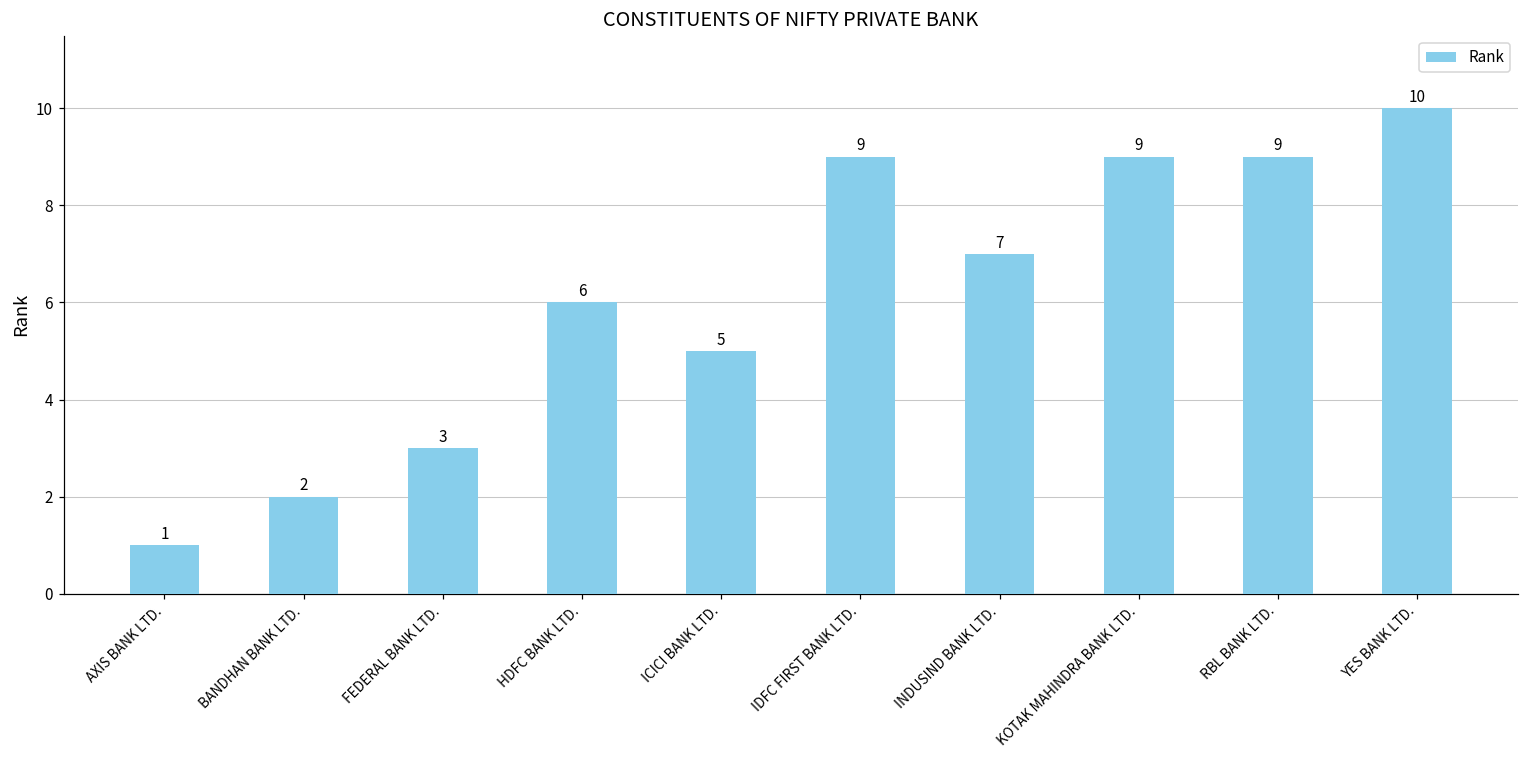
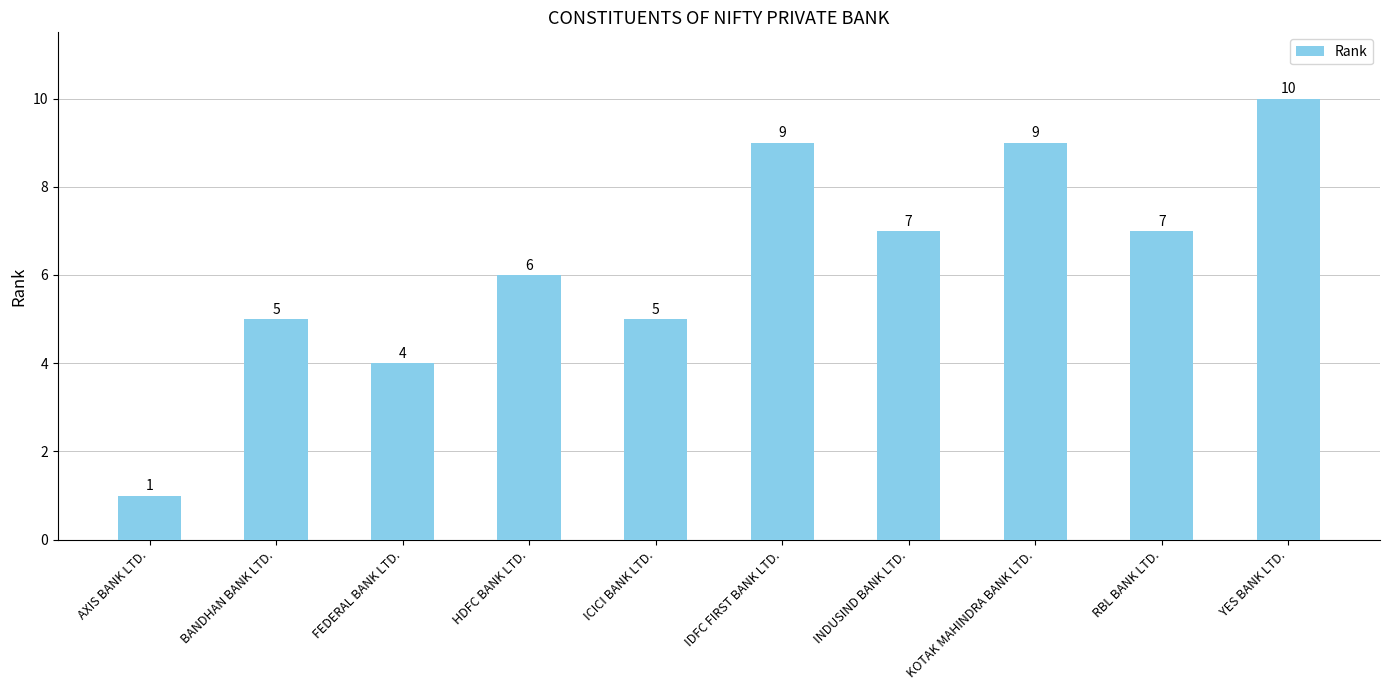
  {
    "AXIS BANK LTD.": 1,
-   "BANDHAN BANK LTD.": 2,
-   "FEDERAL BANK LTD.": 3,
+   "BANDHAN BANK LTD.": 5,
+   "FEDERAL BANK LTD.": 4,
    "HDFC BANK LTD.": 6,
    "ICICI BANK LTD.": 5,
    "IDFC FIRST BANK LTD.": 9,
    "INDUSIND BANK LTD.": 7,
    "KOTAK MAHINDRA BANK LTD.": 9,
-   "RBL BANK LTD.": 9,
+   "RBL BANK LTD.": 7,
    "YES BANK LTD.": 10
  }
